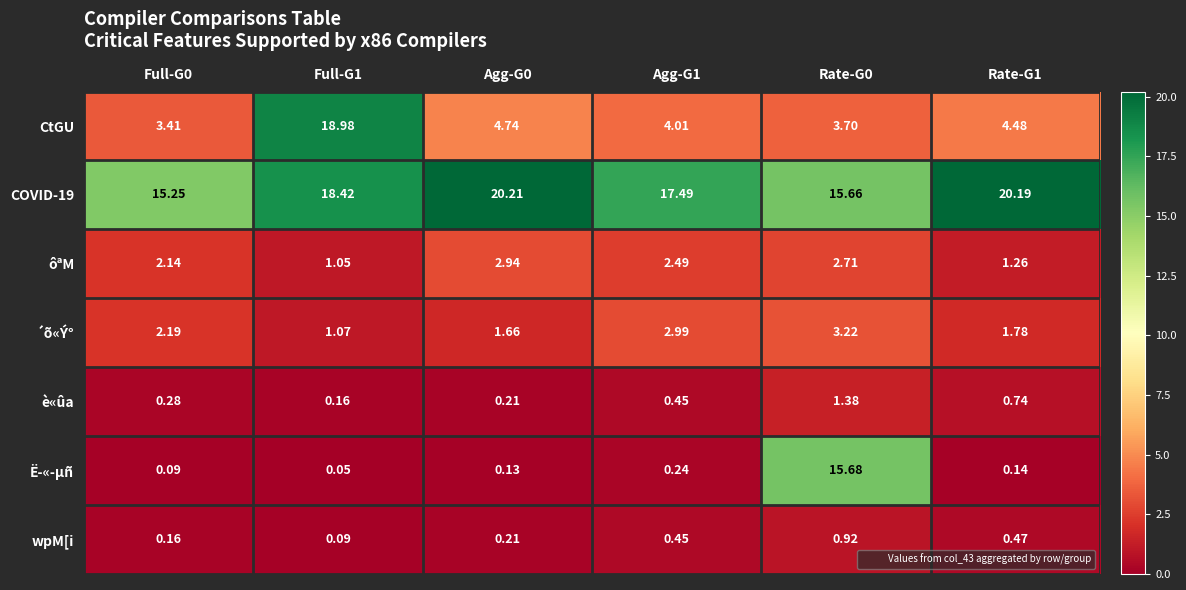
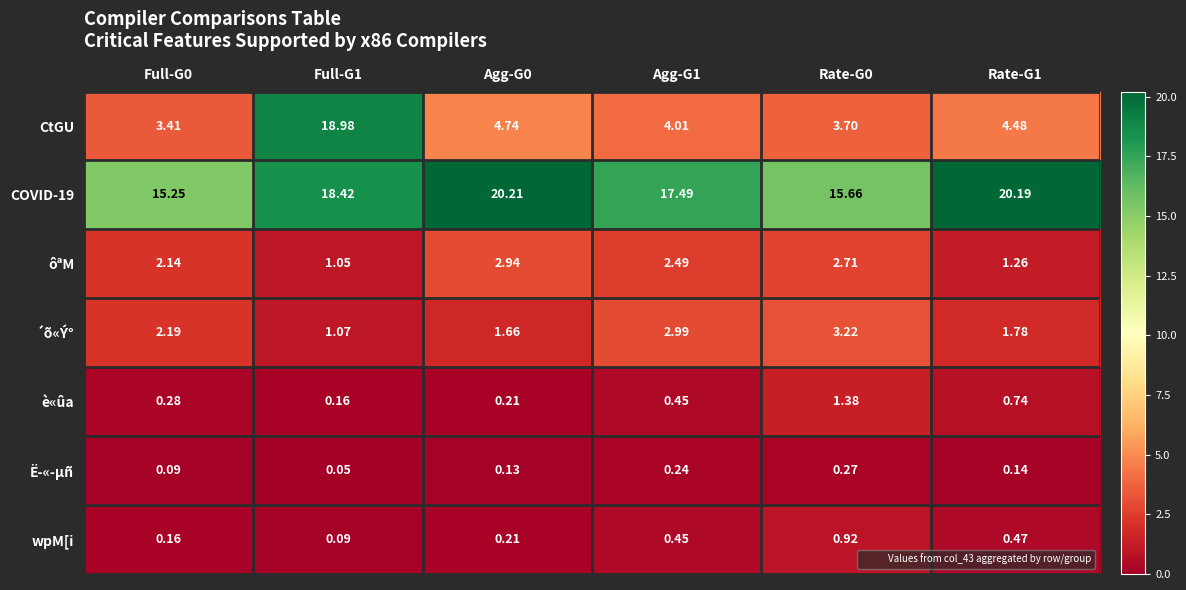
  {
    "CtGU": {
      "Full-G0": 3.41,
      "Full-G1": 18.98,
      "Agg-G0": 4.74,
      "Agg-G1": 4.01,
      "Rate-G0": 3.70,
      "Rate-G1": 4.48
    },
    "COVID-19": {
      "Full-G0": 15.25,
      "Full-G1": 18.42,
      "Agg-G0": 20.21,
      "Agg-G1": 17.49,
      "Rate-G0": 15.66,
      "Rate-G1": 20.19
    },
    "ôªM": {
      "Full-G0": 2.14,
      "Full-G1": 1.05,
      "Agg-G0": 2.94,
      "Agg-G1": 2.49,
      "Rate-G0": 2.71,
      "Rate-G1": 1.26
    },
    "´õ«Ý°": {
      "Full-G0": 2.19,
      "Full-G1": 1.07,
      "Agg-G0": 1.66,
      "Agg-G1": 2.99,
      "Rate-G0": 3.22,
      "Rate-G1": 1.78
    },
    "è«ûa": {
      "Full-G0": 0.28,
      "Full-G1": 0.16,
      "Agg-G0": 0.21,
      "Agg-G1": 0.45,
      "Rate-G0": 1.38,
      "Rate-G1": 0.74
    },
    "Ë­«­µñ": {
      "Full-G0": 0.09,
      "Full-G1": 0.05,
      "Agg-G0": 0.13,
      "Agg-G1": 0.24,
-     "Rate-G0": 15.68,
+     "Rate-G0": 0.27,
      "Rate-G1": 0.14
    },
    "wpM[i": {
      "Full-G0": 0.16,
      "Full-G1": 0.09,
      "Agg-G0": 0.21,
      "Agg-G1": 0.45,
      "Rate-G0": 0.92,
      "Rate-G1": 0.47
    }
  }
